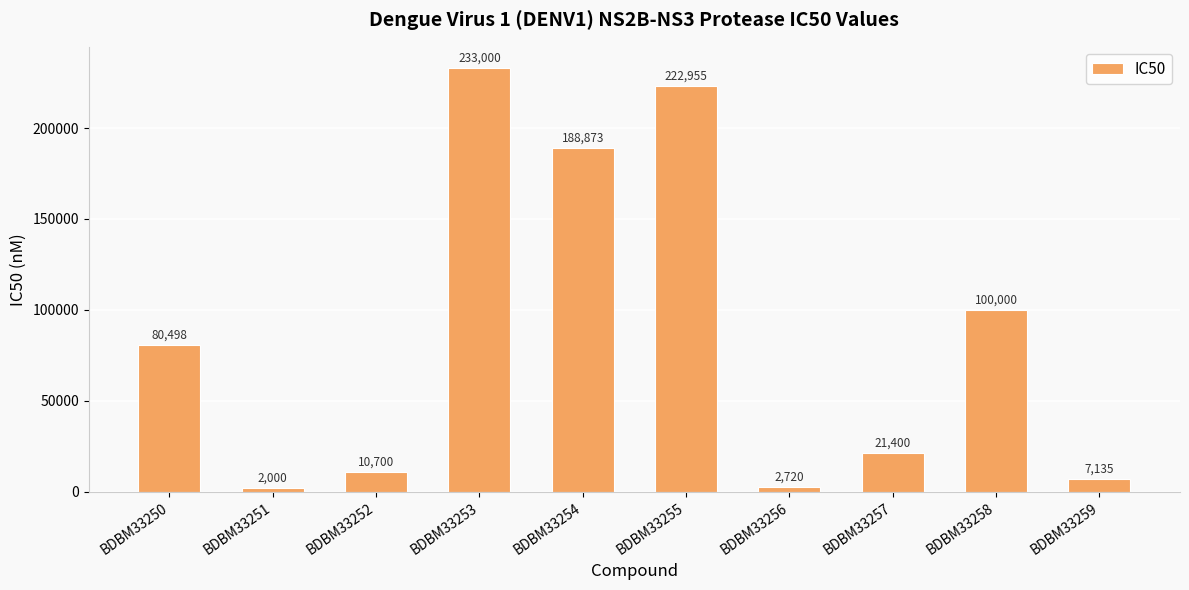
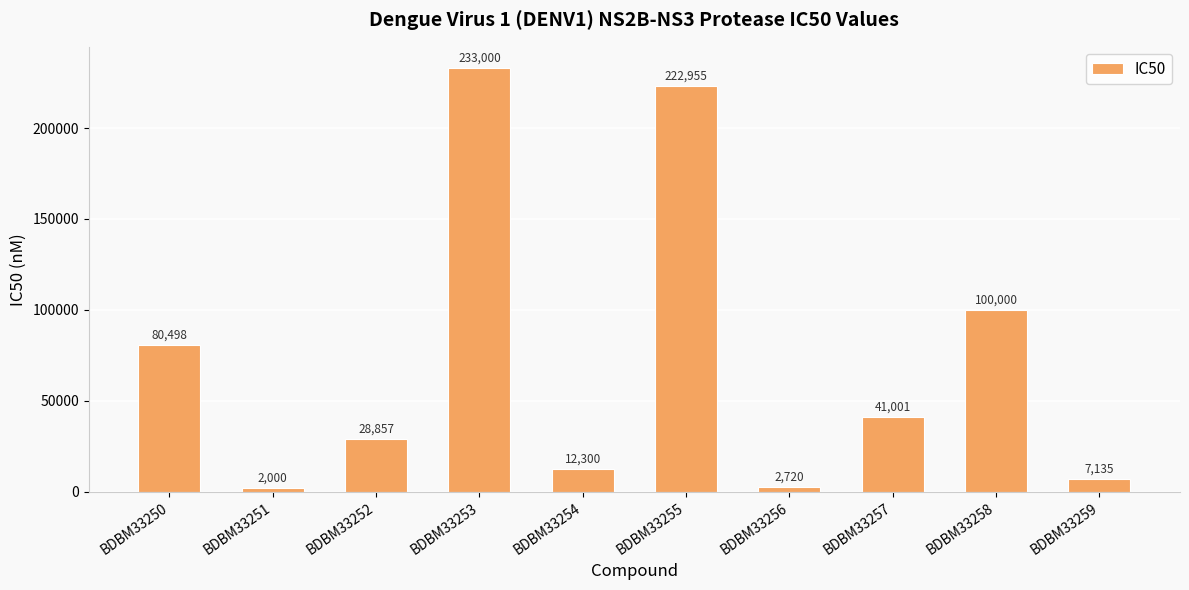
  {
    "BDBM33250": "80,498",
    "BDBM33251": "2,000",
-   "BDBM33252": "10,700",
+   "BDBM33252": "28,857",
    "BDBM33253": "233,000",
-   "BDBM33254": "188,873",
+   "BDBM33254": "12,300",
    "BDBM33255": "222,955",
    "BDBM33256": "2,720",
-   "BDBM33257": "21,400",
+   "BDBM33257": "41,001",
    "BDBM33258": "100,000",
    "BDBM33259": "7,135"
  }
